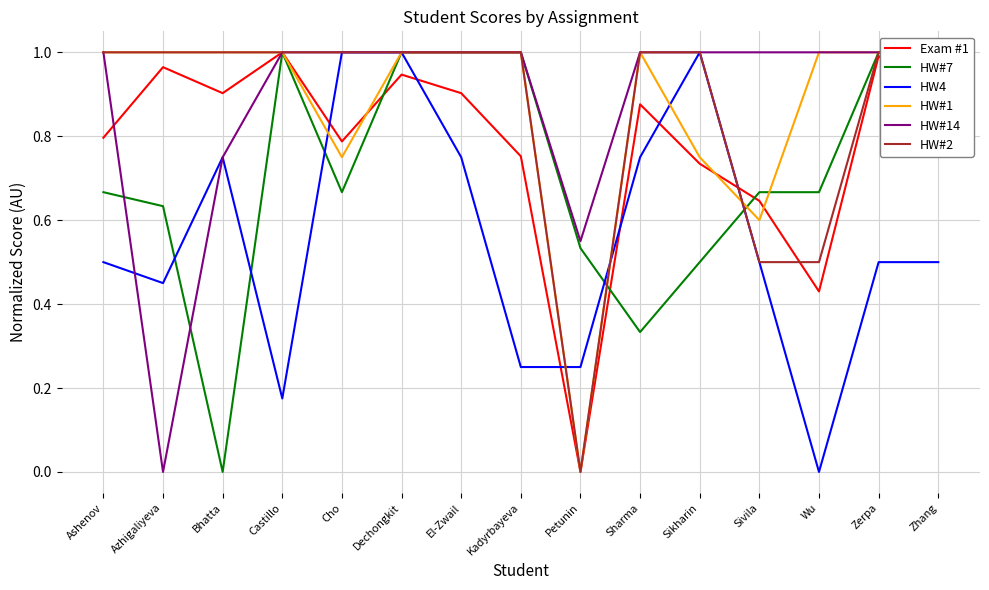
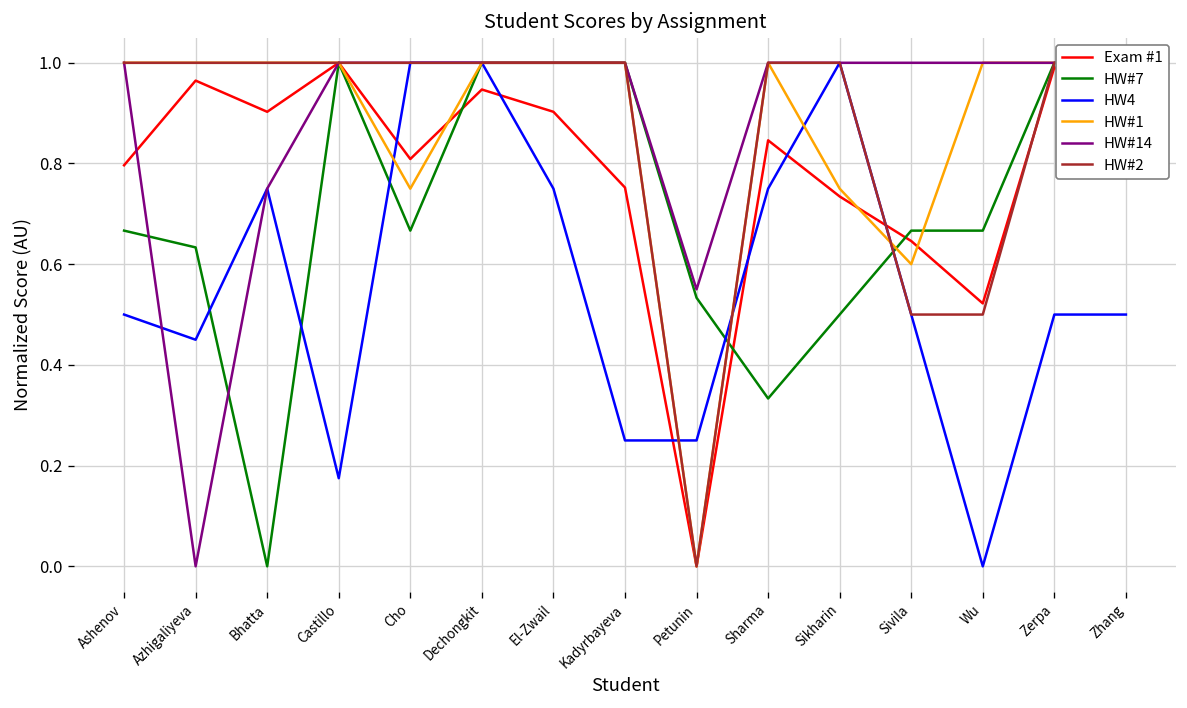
  {
    "Exam #1": {
      "Ashenov": 0.80,
      "Azhigaliyeva": 0.96,
      "Bhatta": 0.90,
-     "Cho": 0.79,
+     "Cho": 0.81,
      "Dechongkit": 0.95,
      "El-Zwail": 0.90,
      "Kadyrbayeva": 0.75,
-     "Sharma": 0.88,
+     "Sharma": 0.85,
      "Sikharin": 0.73,
      "Sivila": 0.65,
-     "Wu": 0.43,
+     "Wu": 0.52,
      "Zerpa": 0.99
    },
    "HW#7": {
      "Ashenov": 0.67,
      "Azhigaliyeva": 0.63,
      "Bhatta": 0.00,
      "Cho": 0.67,
      "Petunin": 0.53,
      "Sharma": 0.33,
      "Sikharin": 0.50,
      "Sivila": 0.67,
      "Wu": 0.67
    },
    "HW4": {
      "Ashenov": 0.50,
      "Azhigaliyeva": 0.45,
      "Castillo": 0.18,
      "El-Zwail": 0.75,
      "Kadyrbayeva": 0.25,
      "Petunin": 0.25,
      "Sharma": 0.75,
      "Wu": 0.00,
      "Zerpa": 0.50,
      "Zhang": 0.50
    },
    "HW#1": {
      "Cho": 0.75,
      "Sikharin": 0.75,
      "Sivila": 0.60
    },
    "HW#14": {
      "Azhigaliyeva": 0.00,
      "Petunin": 0.55,
      "Sivila": 1.00
    },
    "HW#2": {
      "Wu": 0.50
    }
  }
